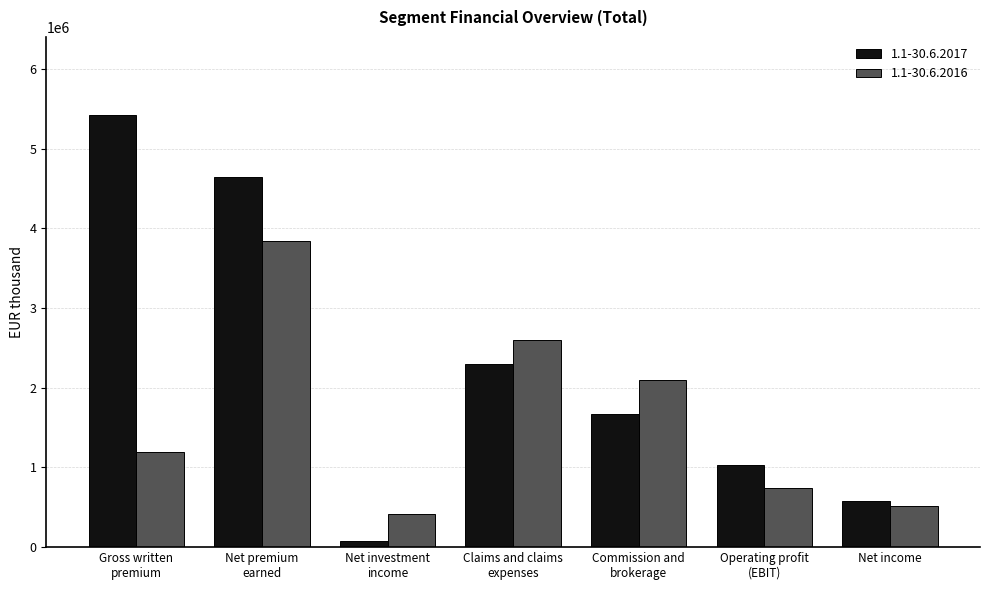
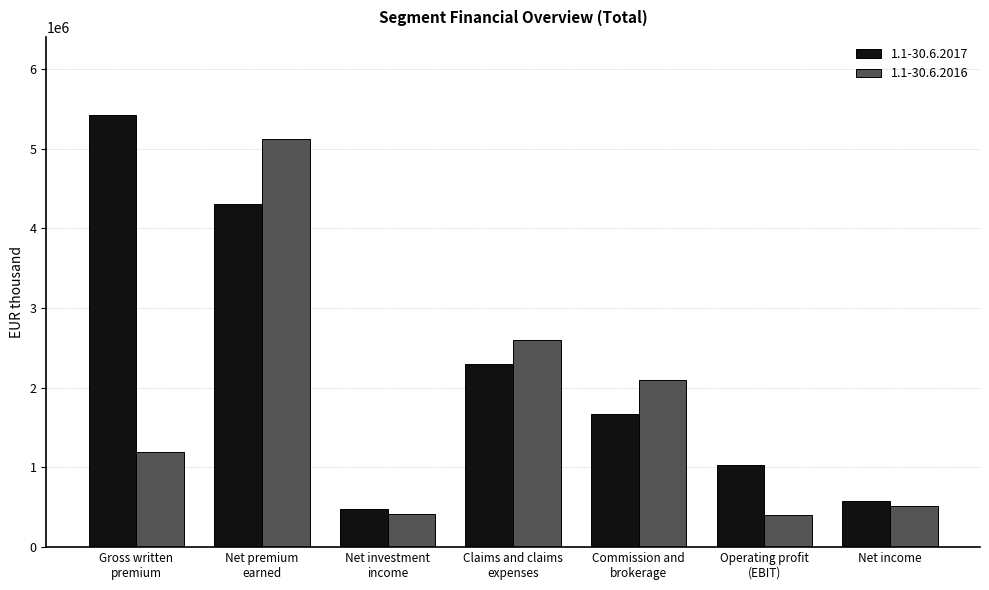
  {
    "1.1-30.6.2017": {
      "Gross written premium": 5400000,
-     "Net premium earned": 4600000,
-     "Net investment income": 100000,
+     "Net premium earned": 4300000,
+     "Net investment income": 500000,
      "Claims and claims expenses": 2300000,
      "Commission and brokerage": 1700000,
      "Operating profit (EBIT)": 1000000,
      "Net income": 600000
    },
    "1.1-30.6.2016": {
      "Gross written premium": 1200000,
-     "Net premium earned": 3800000,
+     "Net premium earned": 5100000,
      "Net investment income": 400000,
      "Claims and claims expenses": 2600000,
      "Commission and brokerage": 2100000,
-     "Operating profit (EBIT)": 700000,
+     "Operating profit (EBIT)": 400000,
      "Net income": 500000
    }
  }
